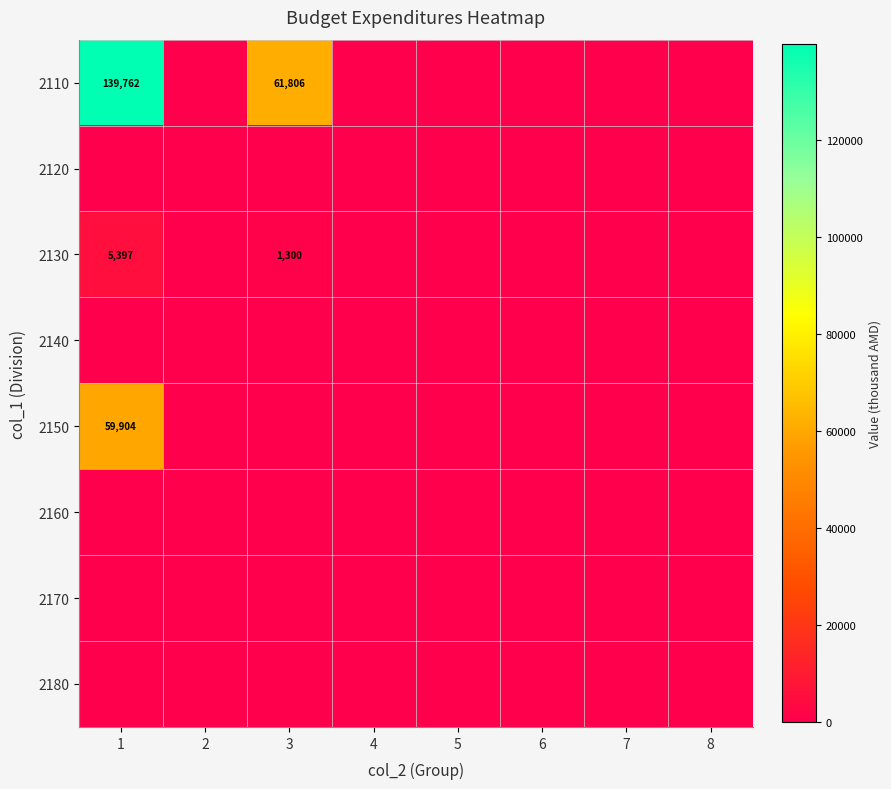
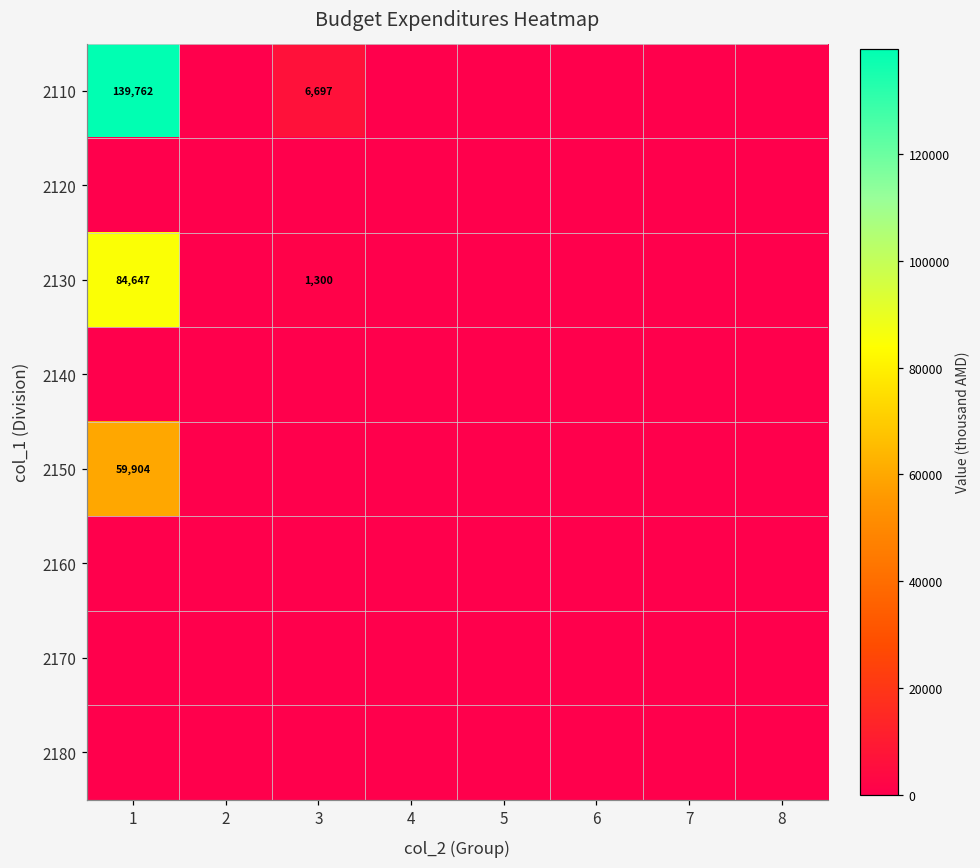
  {
    "2110": {
      "1": "139,762",
-     "3": "61,806"
+     "3": "6,697"
    },
    "2130": {
-     "1": "5,397",
+     "1": "84,647",
      "3": "1,300"
    },
    "2150": {
      "1": "59,904"
    }
  }
